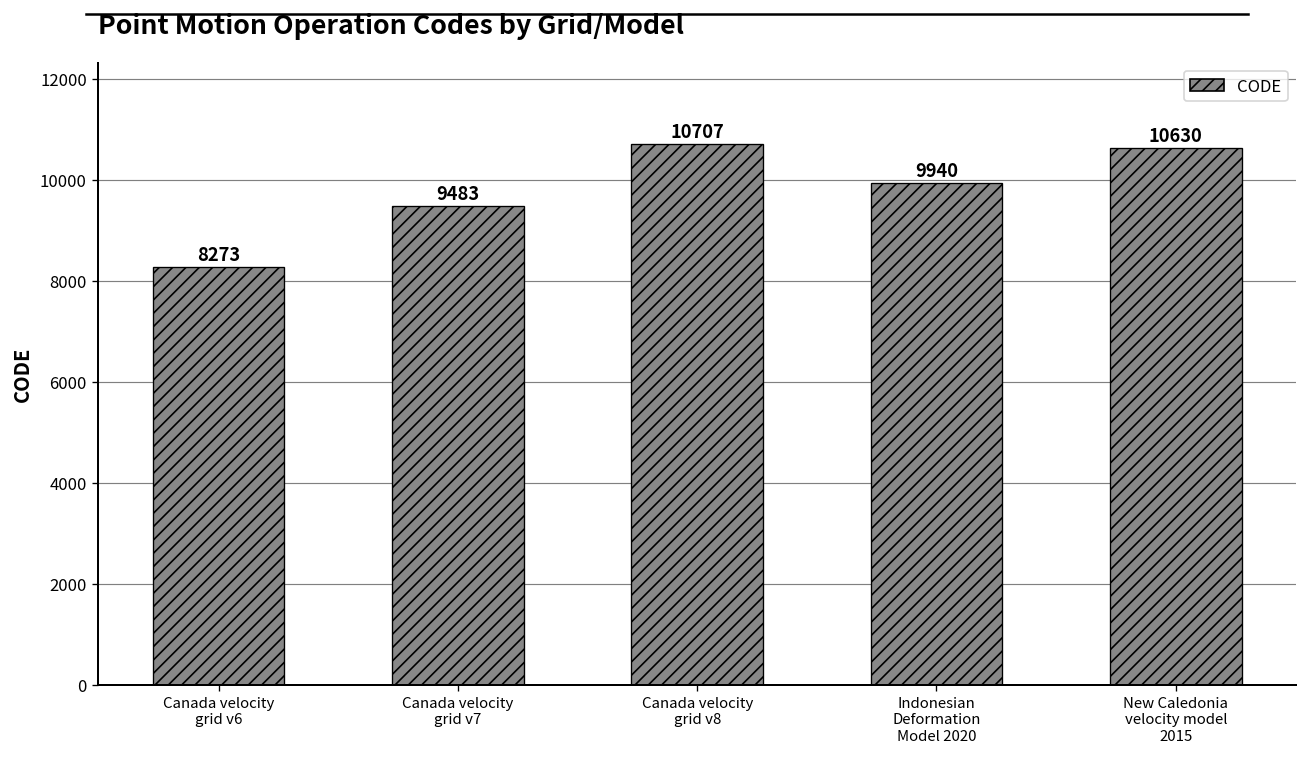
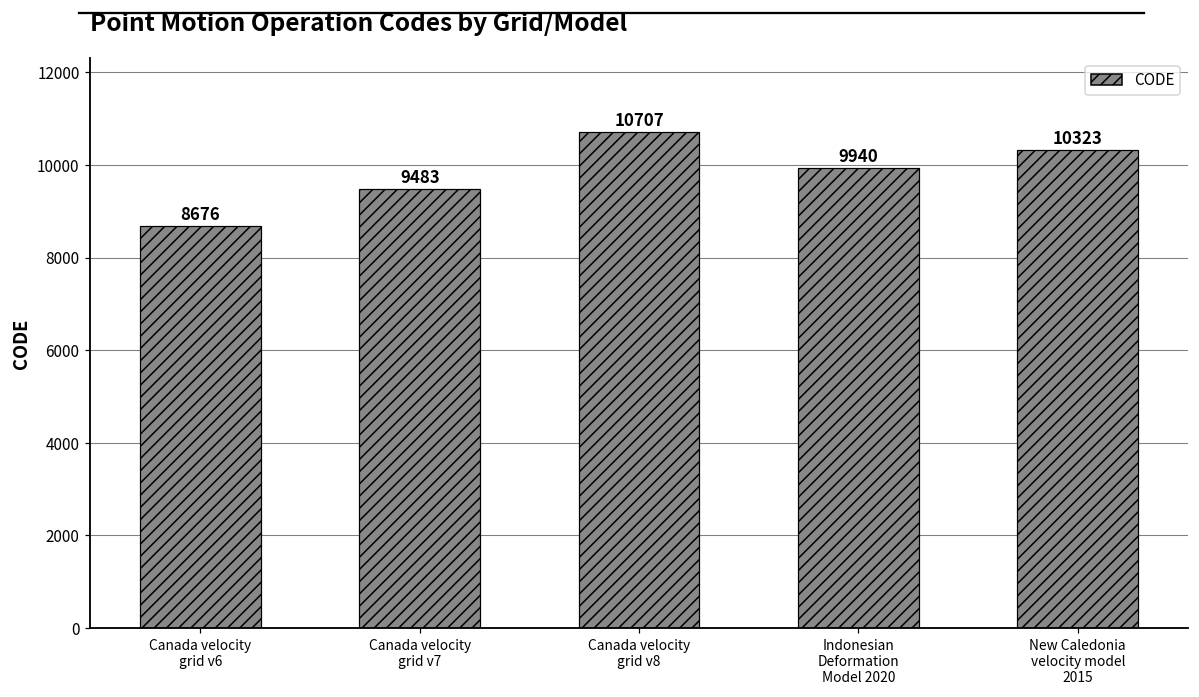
  {
-   "Canada velocity grid v6": 8273,
+   "Canada velocity grid v6": 8676,
    "Canada velocity grid v7": 9483,
    "Canada velocity grid v8": 10707,
    "Indonesian Deformation Model 2020": 9940,
-   "New Caledonia velocity model 2015": 10630
+   "New Caledonia velocity model 2015": 10323
  }
